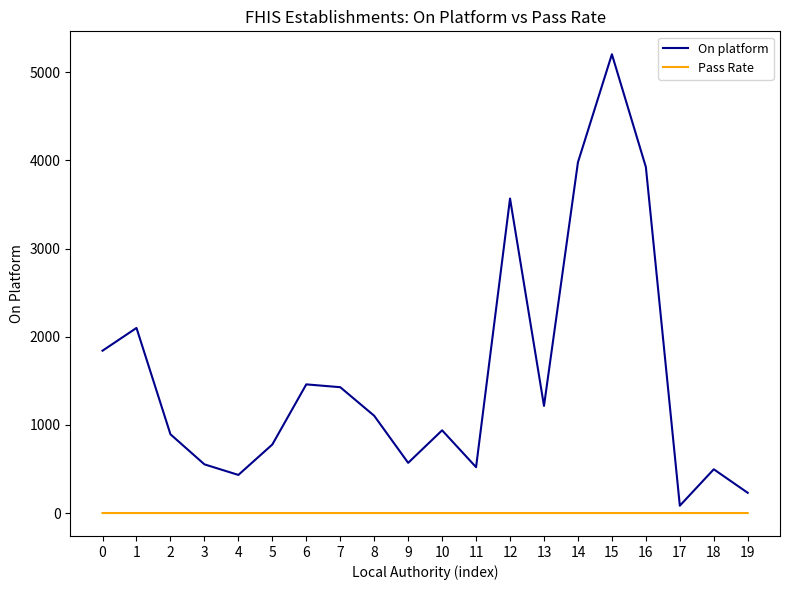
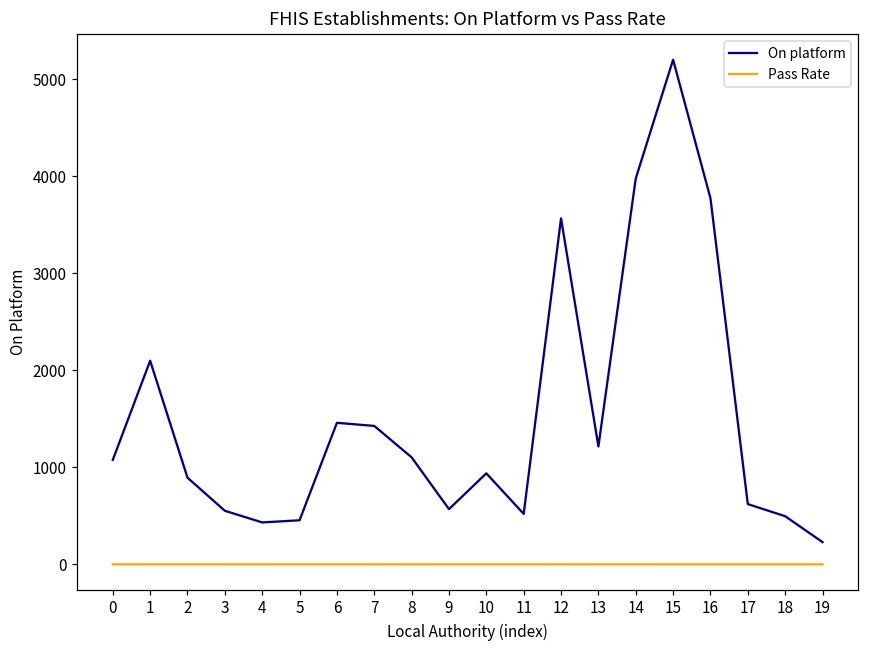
  {
    "On platform": {
-     "0": 1800,
+     "0": 1100,
      "1": 2100,
      "2": 900,
      "3": 600,
      "4": 400,
-     "5": 800,
+     "5": 500,
      "6": 1500,
      "7": 1400,
      "8": 1100,
      "9": 600,
      "10": 900,
      "11": 500,
      "12": 3600,
      "13": 1200,
      "14": 4000,
      "15": 5200,
-     "16": 3900,
-     "17": 100,
+     "16": 3800,
+     "17": 600,
      "18": 500,
      "19": 200
    },
    "Pass Rate": {
      "0": 0,
      "1": 0,
      "2": 0,
      "3": 0,
      "4": 0,
      "5": 0,
      "6": 0,
      "7": 0,
      "8": 0,
      "9": 0,
      "10": 0,
      "11": 0,
      "12": 0,
      "13": 0,
      "14": 0,
      "15": 0,
      "16": 0,
      "17": 0,
      "18": 0,
      "19": 0
    }
  }
